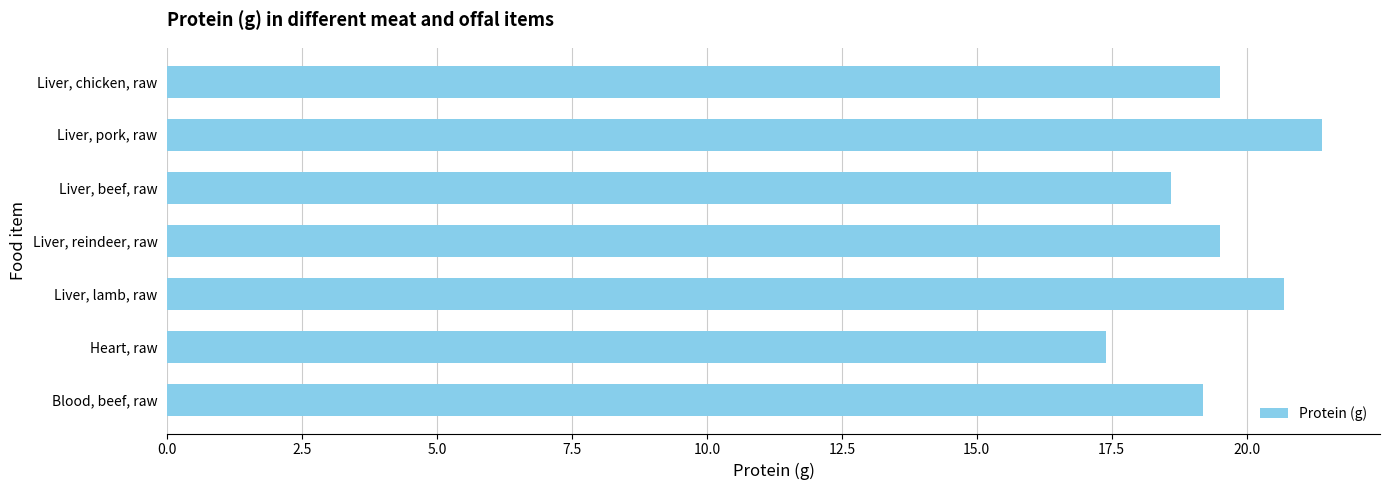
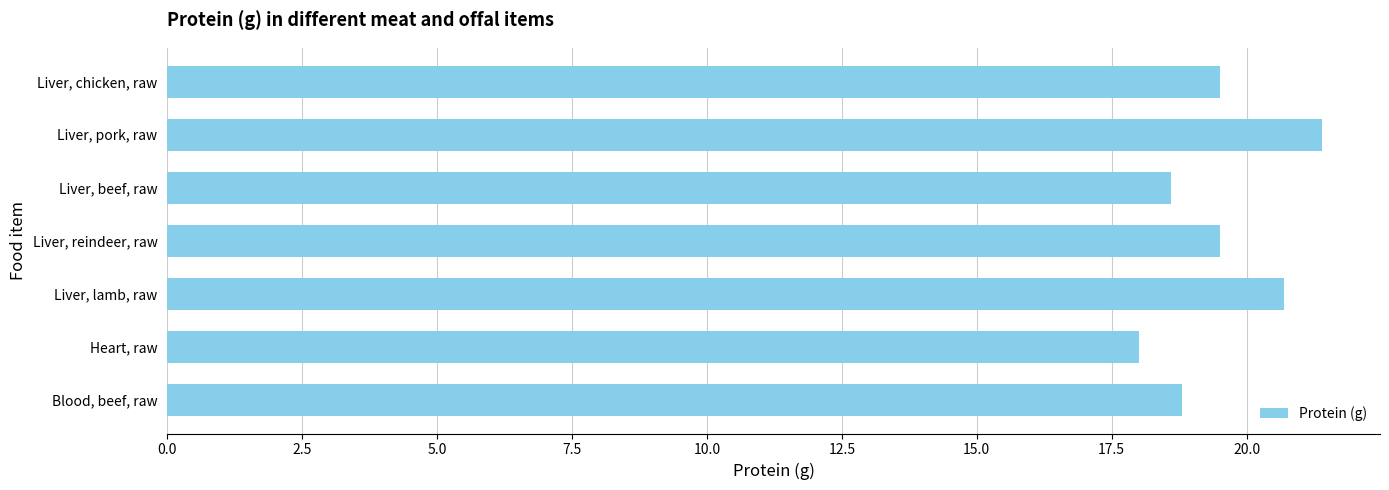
  {
    "Liver, chicken, raw": 19.5,
    "Liver, pork, raw": 21.4,
    "Liver, beef, raw": 18.6,
    "Liver, reindeer, raw": 19.5,
    "Liver, lamb, raw": 20.7,
-   "Heart, raw": 17.4,
-   "Blood, beef, raw": 19.2
+   "Heart, raw": 18.0,
+   "Blood, beef, raw": 18.8
  }
